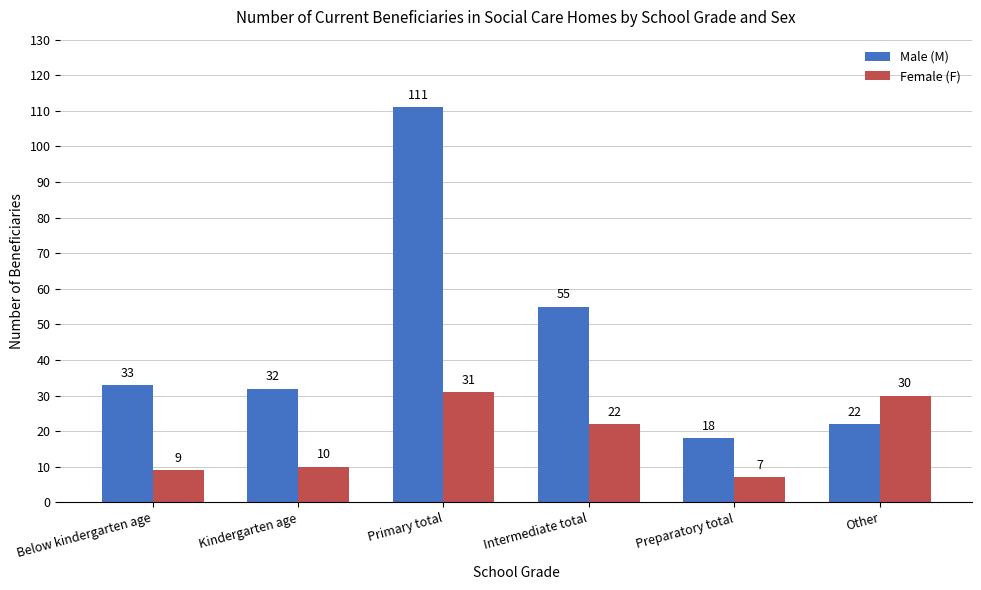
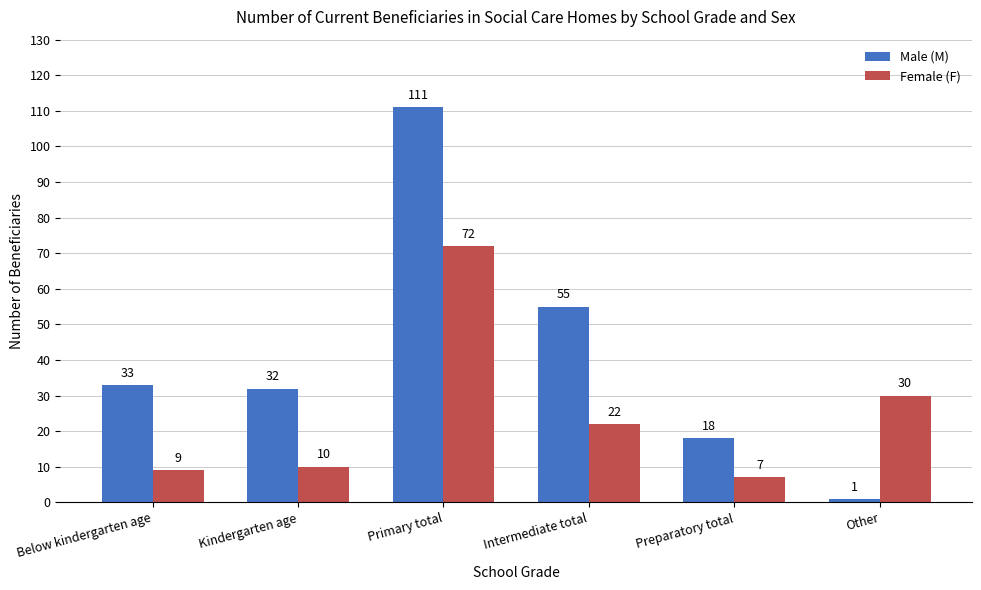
  {
    "Male (M)": {
      "Below kindergarten age": 33,
      "Kindergarten age": 32,
      "Primary total": 111,
      "Intermediate total": 55,
      "Preparatory total": 18,
-     "Other": 22
+     "Other": 1
    },
    "Female (F)": {
      "Below kindergarten age": 9,
      "Kindergarten age": 10,
-     "Primary total": 31,
+     "Primary total": 72,
      "Intermediate total": 22,
      "Preparatory total": 7,
      "Other": 30
    }
  }
